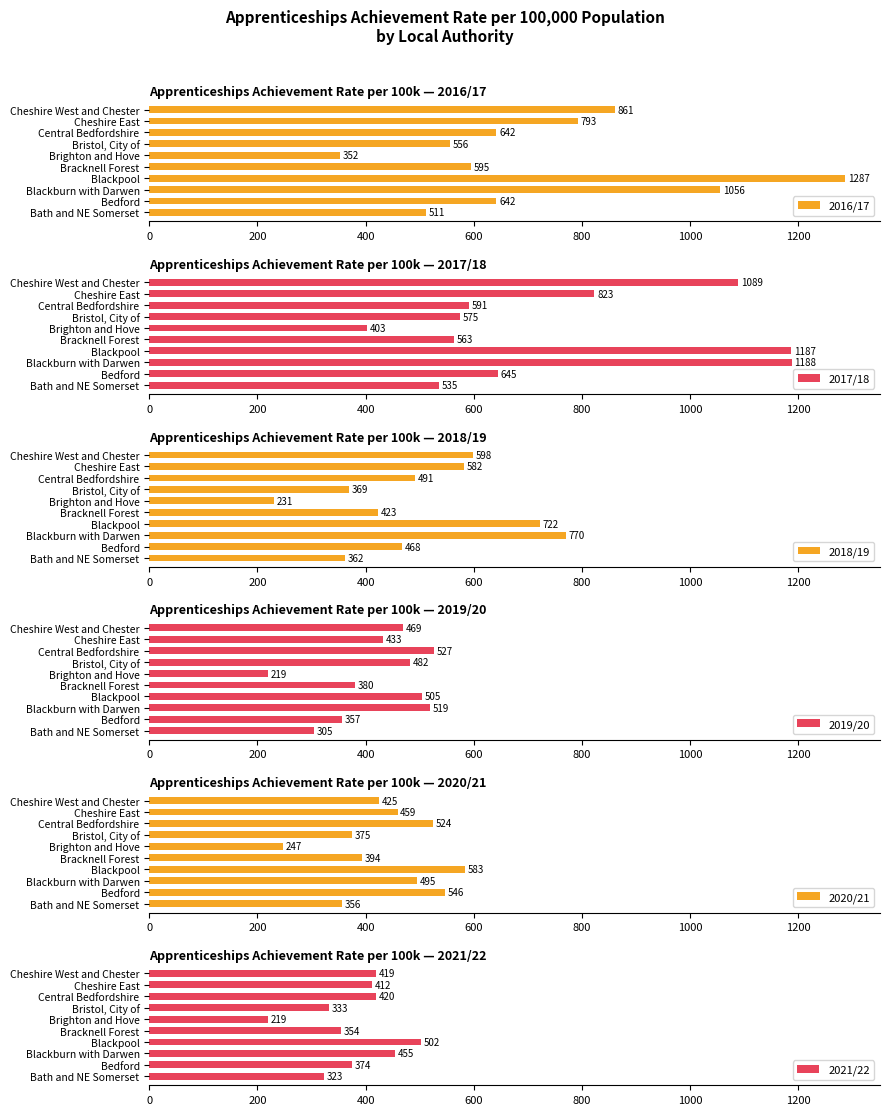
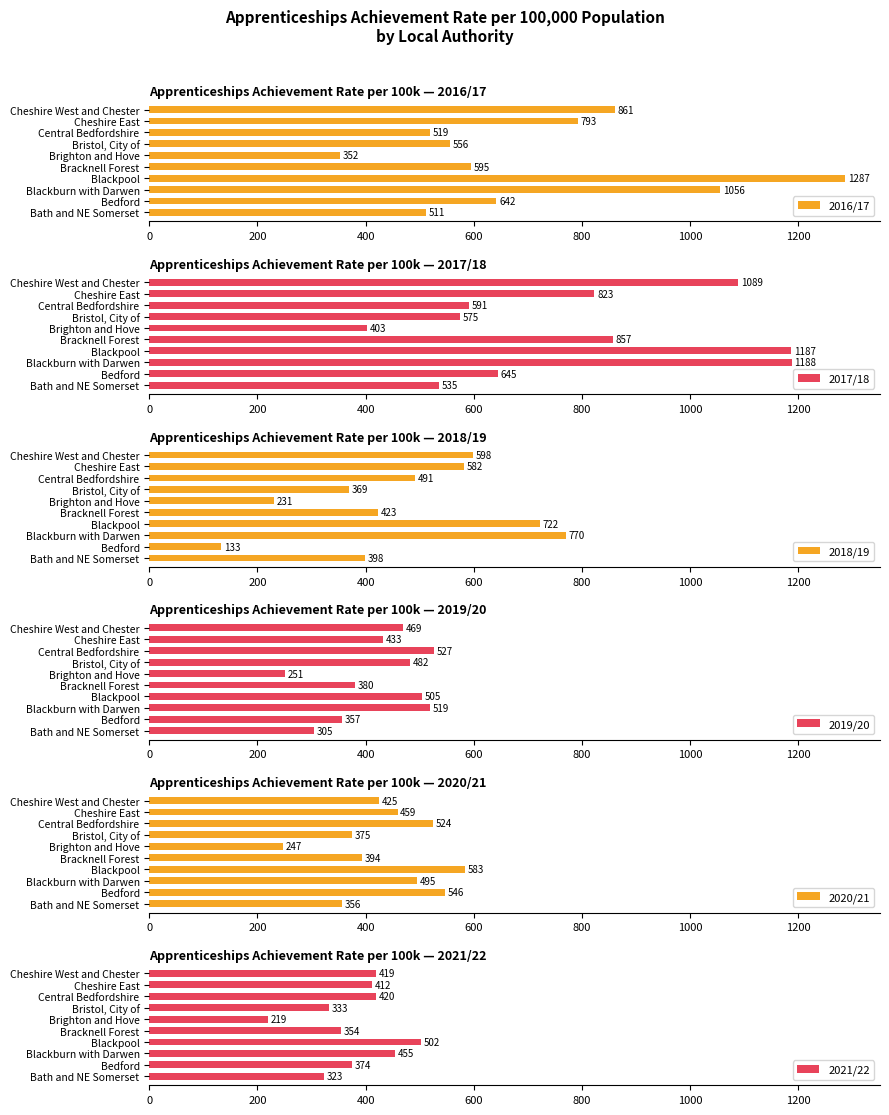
  {
    "Apprenticeships Achievement Rate per 100k — 2016/17": {
      "Cheshire West and Chester": 861,
      "Cheshire East": 793,
-     "Central Bedfordshire": 642,
+     "Central Bedfordshire": 519,
      "Bristol, City of": 556,
      "Brighton and Hove": 352,
      "Bracknell Forest": 595,
      "Blackpool": 1287,
      "Blackburn with Darwen": 1056,
      "Bedford": 642,
      "Bath and NE Somerset": 511
    },
    "Apprenticeships Achievement Rate per 100k — 2017/18": {
      "Cheshire West and Chester": 1089,
      "Cheshire East": 823,
      "Central Bedfordshire": 591,
      "Bristol, City of": 575,
      "Brighton and Hove": 403,
-     "Bracknell Forest": 563,
+     "Bracknell Forest": 857,
      "Blackpool": 1187,
      "Blackburn with Darwen": 1188,
      "Bedford": 645,
      "Bath and NE Somerset": 535
    },
    "Apprenticeships Achievement Rate per 100k — 2018/19": {
      "Cheshire West and Chester": 598,
      "Cheshire East": 582,
      "Central Bedfordshire": 491,
      "Bristol, City of": 369,
      "Brighton and Hove": 231,
      "Bracknell Forest": 423,
      "Blackpool": 722,
      "Blackburn with Darwen": 770,
-     "Bedford": 468,
-     "Bath and NE Somerset": 362
+     "Bedford": 133,
+     "Bath and NE Somerset": 398
    },
    "Apprenticeships Achievement Rate per 100k — 2019/20": {
      "Cheshire West and Chester": 469,
      "Cheshire East": 433,
      "Central Bedfordshire": 527,
      "Bristol, City of": 482,
-     "Brighton and Hove": 219,
+     "Brighton and Hove": 251,
      "Bracknell Forest": 380,
      "Blackpool": 505,
      "Blackburn with Darwen": 519,
      "Bedford": 357,
      "Bath and NE Somerset": 305
    },
    "Apprenticeships Achievement Rate per 100k — 2020/21": {
      "Cheshire West and Chester": 425,
      "Cheshire East": 459,
      "Central Bedfordshire": 524,
      "Bristol, City of": 375,
      "Brighton and Hove": 247,
      "Bracknell Forest": 394,
      "Blackpool": 583,
      "Blackburn with Darwen": 495,
      "Bedford": 546,
      "Bath and NE Somerset": 356
    },
    "Apprenticeships Achievement Rate per 100k — 2021/22": {
      "Cheshire West and Chester": 419,
      "Cheshire East": 412,
      "Central Bedfordshire": 420,
      "Bristol, City of": 333,
      "Brighton and Hove": 219,
      "Bracknell Forest": 354,
      "Blackpool": 502,
      "Blackburn with Darwen": 455,
      "Bedford": 374,
      "Bath and NE Somerset": 323
    }
  }
